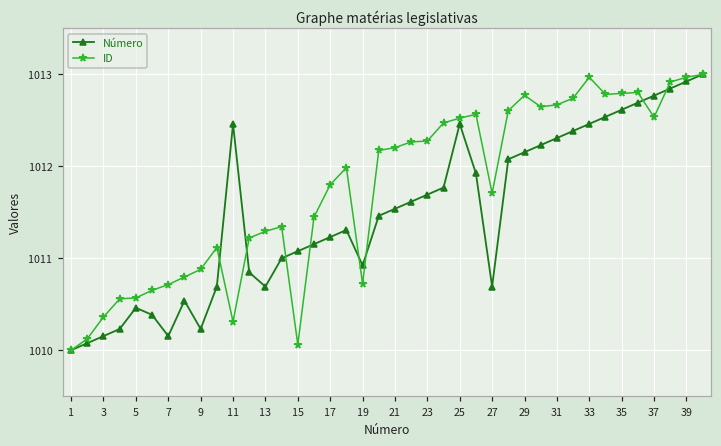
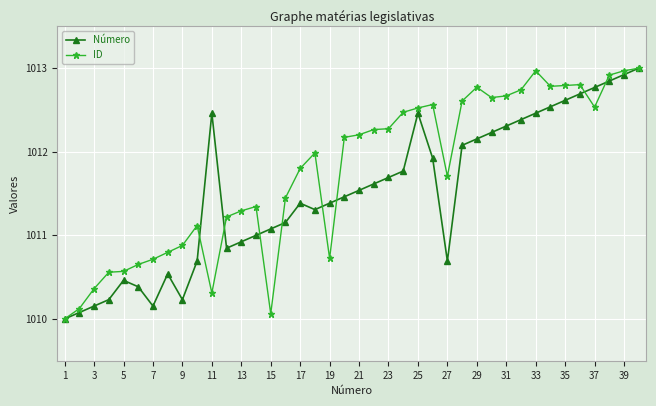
  {
    "Número": {
      "3": 1010.2,
      "5": 1010.5,
      "7": 1010.2,
      "9": 1010.2,
      "11": 1012.5,
-     "13": 1010.7,
+     "13": 1010.9,
      "15": 1011.1,
-     "17": 1011.2,
-     "19": 1010.9,
+     "17": 1011.4,
+     "19": 1011.4,
      "21": 1011.5,
      "23": 1011.7,
      "25": 1012.5,
      "27": 1010.7,
      "29": 1012.2,
      "31": 1012.3,
      "33": 1012.5,
      "35": 1012.6,
      "37": 1012.8,
      "39": 1012.9
    },
    "ID": {
      "3": 1010.4,
      "5": 1010.6,
      "7": 1010.7,
      "9": 1010.9,
      "11": 1010.3,
      "13": 1011.3,
      "15": 1010.1,
      "17": 1011.8,
      "19": 1010.7,
      "21": 1012.2,
      "23": 1012.3,
      "25": 1012.5,
      "27": 1011.7,
      "29": 1012.8,
      "31": 1012.7,
      "33": 1013.0,
      "35": 1012.8,
      "37": 1012.5,
      "39": 1013.0
    }
  }
